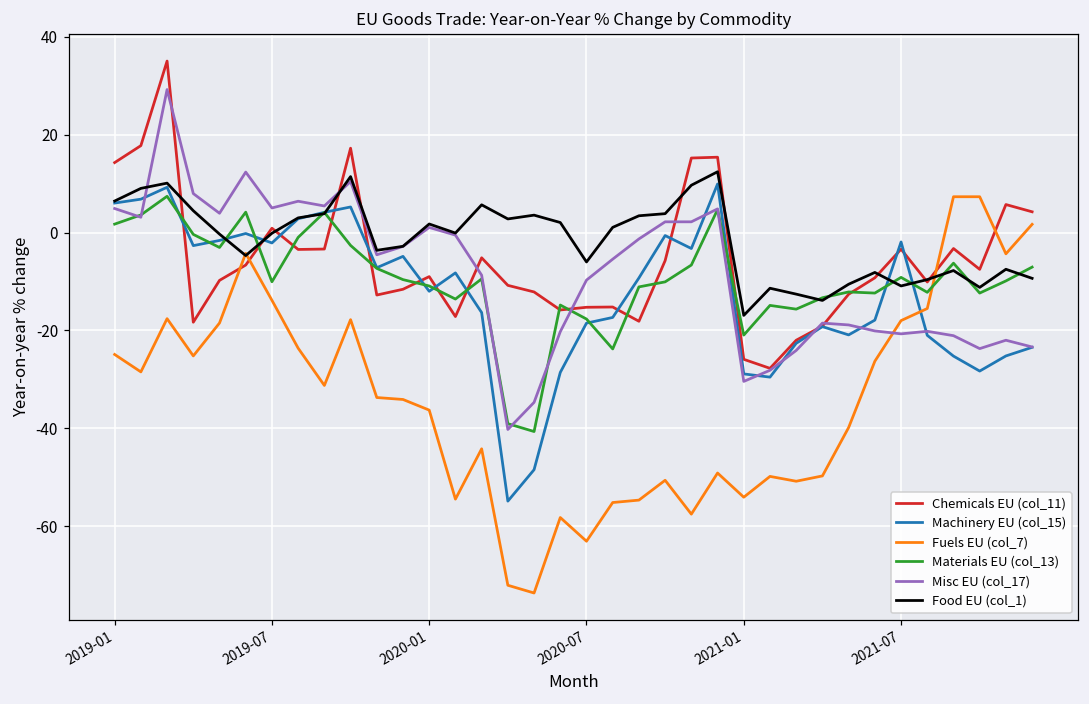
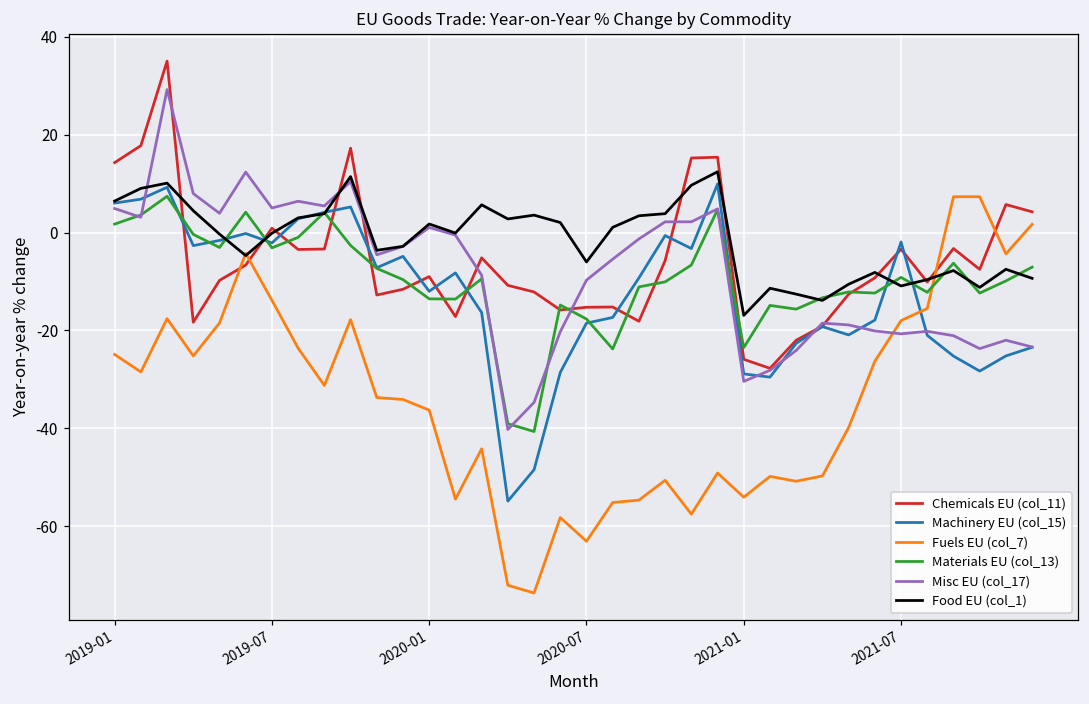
  {
    "Chemicals EU (col_11)": {
      "2019-01": 14,
      "2019-07": 1,
      "2020-01": -9,
      "2020-07": -15,
      "2021-01": -26,
      "2021-07": -3
    },
    "Machinery EU (col_15)": {
      "2019-07": -2,
      "2020-01": -12,
      "2020-07": -19,
      "2021-01": -29,
      "2021-07": -2
    },
    "Fuels EU (col_7)": {
      "2019-01": -25,
      "2019-07": -14,
      "2020-01": -36,
      "2020-07": -63,
      "2021-01": -54,
      "2021-07": -18
    },
    "Materials EU (col_13)": {
      "2019-01": 2,
-     "2019-07": -10,
-     "2020-01": -11,
+     "2019-07": -3,
+     "2020-01": -14,
      "2020-07": -18,
-     "2021-01": -21,
+     "2021-01": -24,
      "2021-07": -9
    },
    "Misc EU (col_17)": {
      "2019-01": 5,
      "2019-07": 5,
      "2020-01": 1,
      "2020-07": -10,
      "2021-01": -30,
      "2021-07": -21
    },
    "Food EU (col_1)": {
      "2019-07": 0,
      "2020-01": 2,
      "2020-07": -6,
      "2021-01": -17,
      "2021-07": -11
    }
  }
